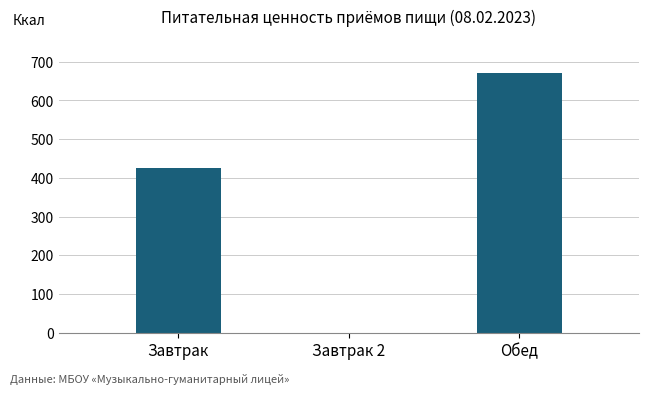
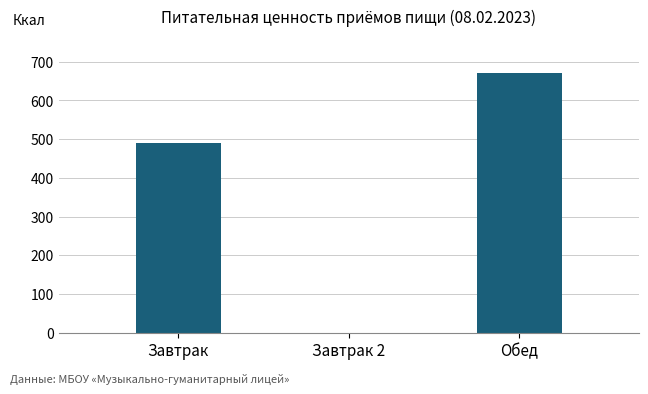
  {
-   "Завтрак": 430,
+   "Завтрак": 490,
    "Завтрак 2": 0,
    "Обед": 670
  }
